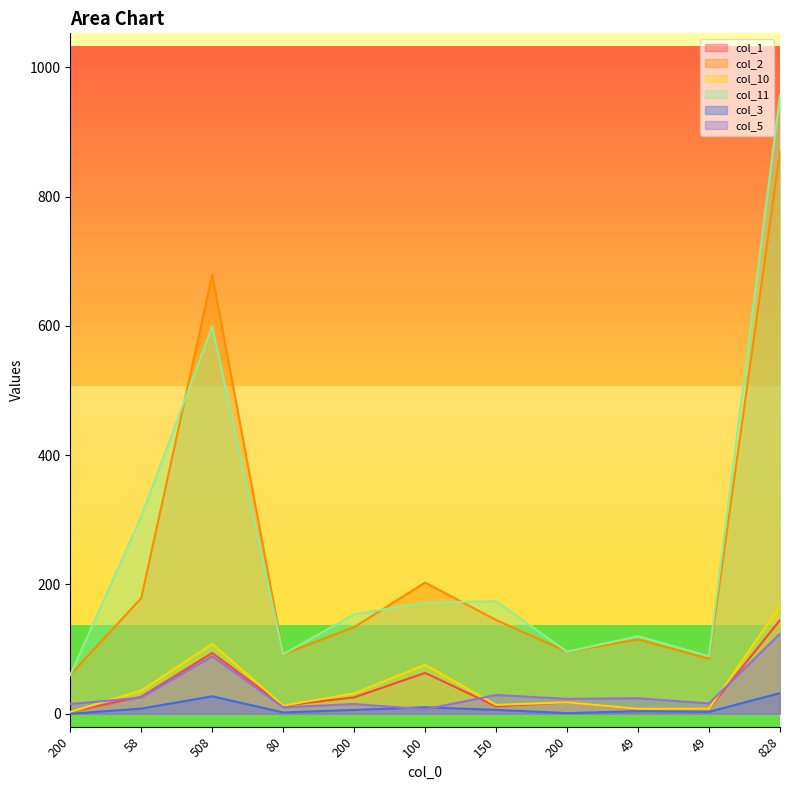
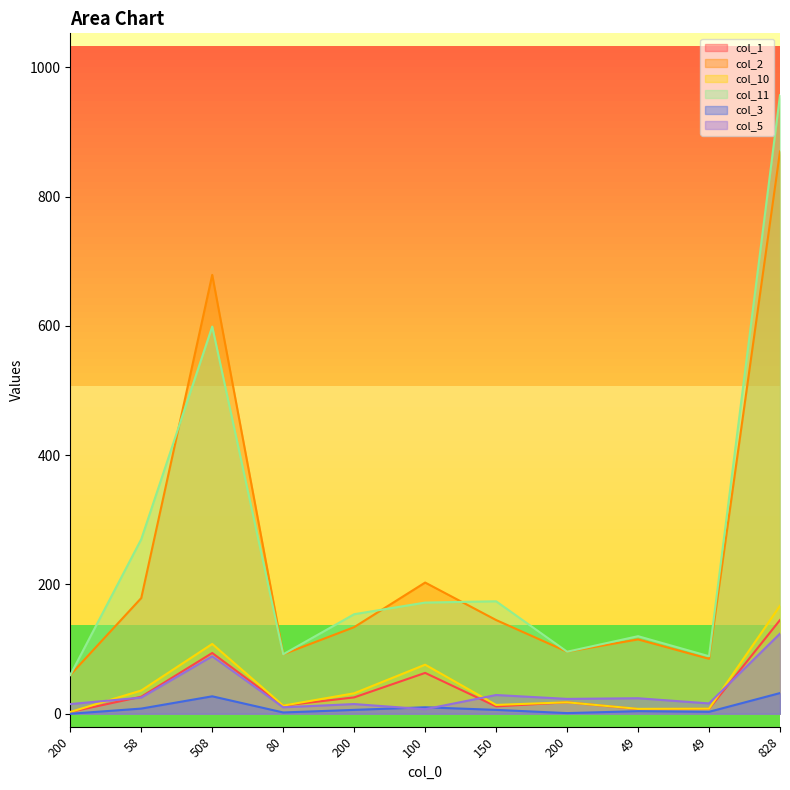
  {
    "col_11": {
-     "58": 310,
+     "58": 270,
      "508": 600,
      "100": 170,
      "150": 170,
      "828": 960
    }
  }
